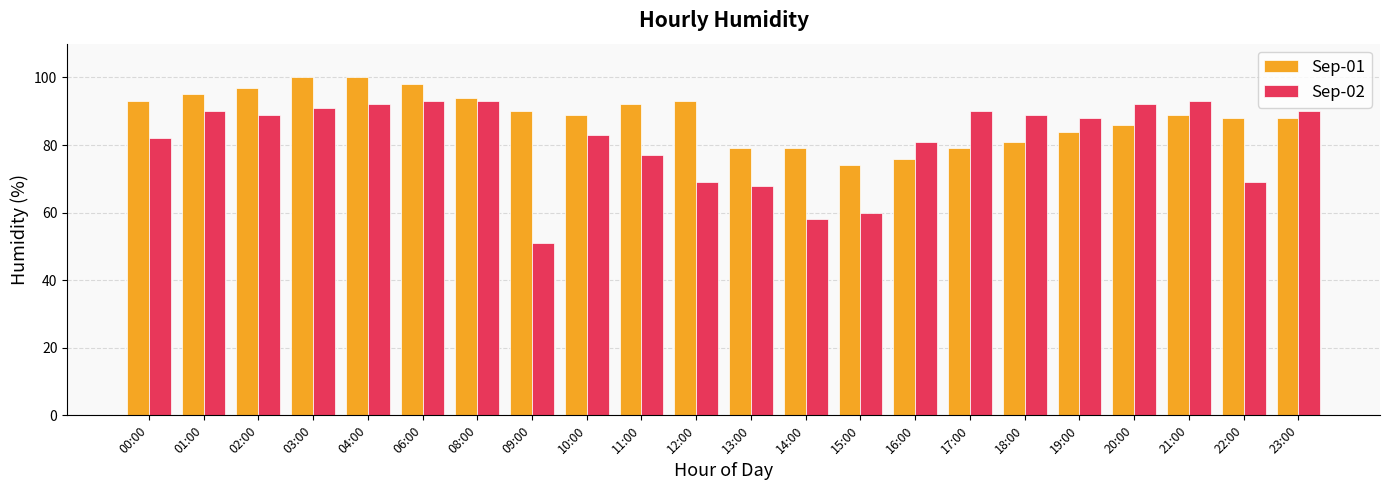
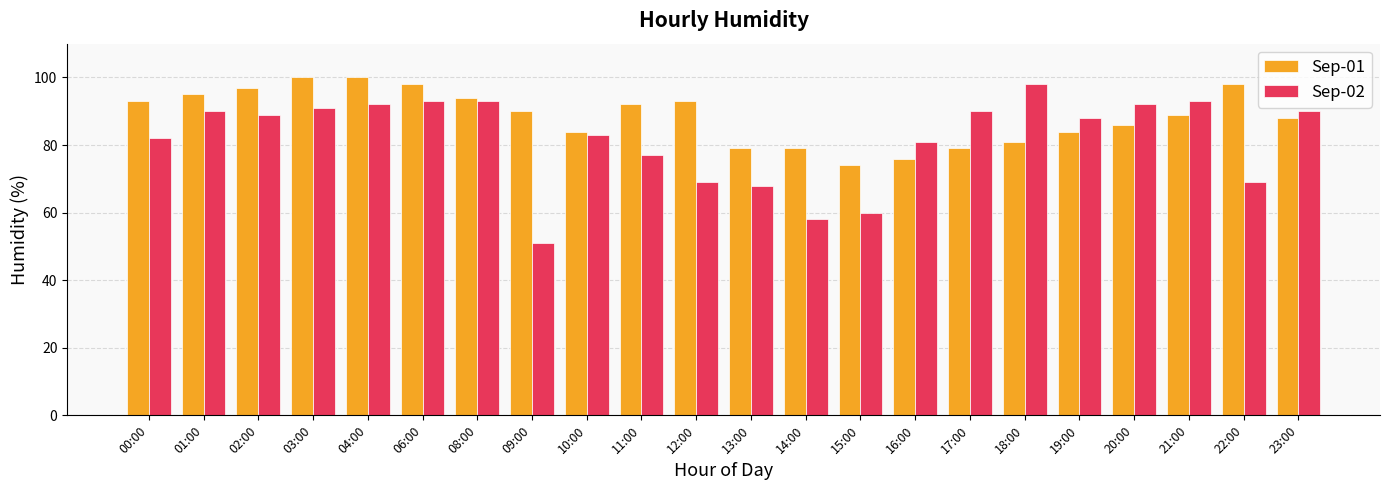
  {
    "Sep-01": {
      "00:00": 93,
      "01:00": 95,
      "02:00": 97,
      "03:00": 100,
      "04:00": 100,
      "06:00": 98,
      "08:00": 94,
      "09:00": 90,
-     "10:00": 89,
+     "10:00": 84,
      "11:00": 92,
      "12:00": 93,
      "13:00": 79,
      "14:00": 79,
      "15:00": 74,
      "16:00": 76,
      "17:00": 79,
      "18:00": 81,
      "19:00": 84,
      "20:00": 86,
      "21:00": 89,
-     "22:00": 88,
+     "22:00": 98,
      "23:00": 88
    },
    "Sep-02": {
      "00:00": 82,
      "01:00": 90,
      "02:00": 89,
      "03:00": 91,
      "04:00": 92,
      "06:00": 93,
      "08:00": 93,
      "09:00": 51,
      "10:00": 83,
      "11:00": 77,
      "12:00": 69,
      "13:00": 68,
      "14:00": 58,
      "15:00": 60,
      "16:00": 81,
      "17:00": 90,
-     "18:00": 89,
+     "18:00": 98,
      "19:00": 88,
      "20:00": 92,
      "21:00": 93,
      "22:00": 69,
      "23:00": 90
    }
  }
